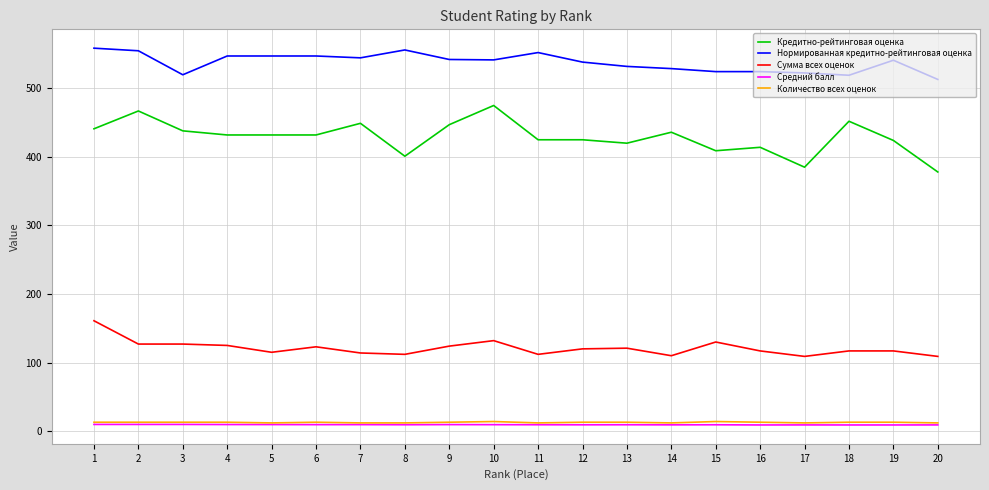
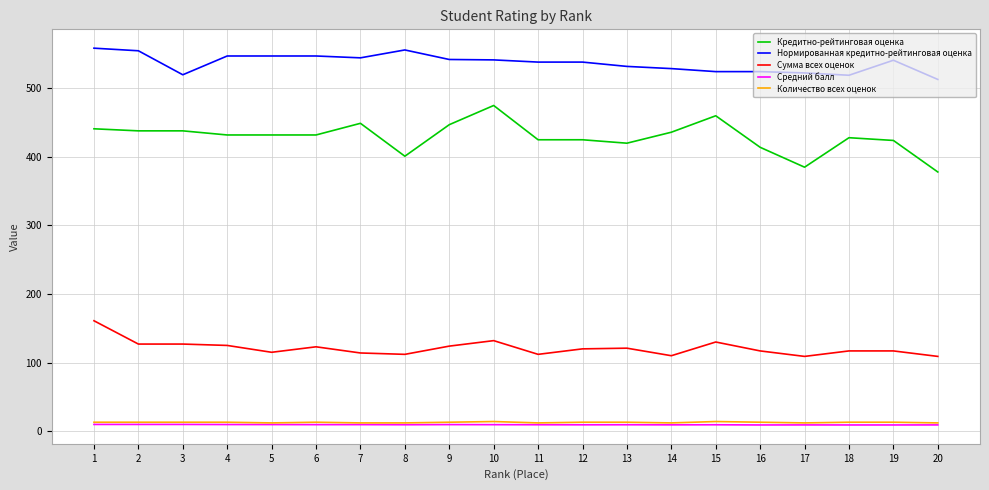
  {
    "Кредитно-рейтинговая оценка": {
      "1": 440,
-     "2": 470,
+     "2": 440,
      "3": 440,
      "4": 430,
      "5": 430,
      "6": 430,
      "7": 450,
      "8": 400,
      "9": 450,
      "10": 480,
      "11": 430,
      "12": 430,
      "13": 420,
      "14": 440,
-     "15": 410,
+     "15": 460,
      "16": 410,
      "17": 390,
-     "18": 450,
+     "18": 430,
      "19": 420,
      "20": 380
    },
    "Нормированная кредитно-рейтинговая оценка": {
      "1": 560,
      "2": 550,
      "3": 520,
      "4": 550,
      "5": 550,
      "6": 550,
      "7": 540,
      "8": 560,
      "9": 540,
      "10": 540,
-     "11": 550,
+     "11": 540,
      "12": 540,
      "13": 530,
      "14": 530,
      "15": 520
    },
    "Сумма всех оценок": {
      "1": 160,
      "2": 130,
      "3": 130,
      "4": 130,
      "5": 120,
      "6": 120,
      "7": 110,
      "8": 110,
      "9": 120,
      "10": 130,
      "11": 110,
      "12": 120,
      "13": 120,
      "14": 110,
      "15": 130,
      "16": 120,
      "17": 110,
      "18": 120,
      "19": 120,
      "20": 110
    },
    "Средний балл": {
      "10": 10,
      "12": 10,
      "15": 10,
      "16": 10,
      "18": 10,
      "19": 10
    },
    "Количество всех оценок": {
      "10": 10,
      "12": 10,
      "15": 10,
      "16": 10,
      "18": 10,
      "19": 10
    }
  }
